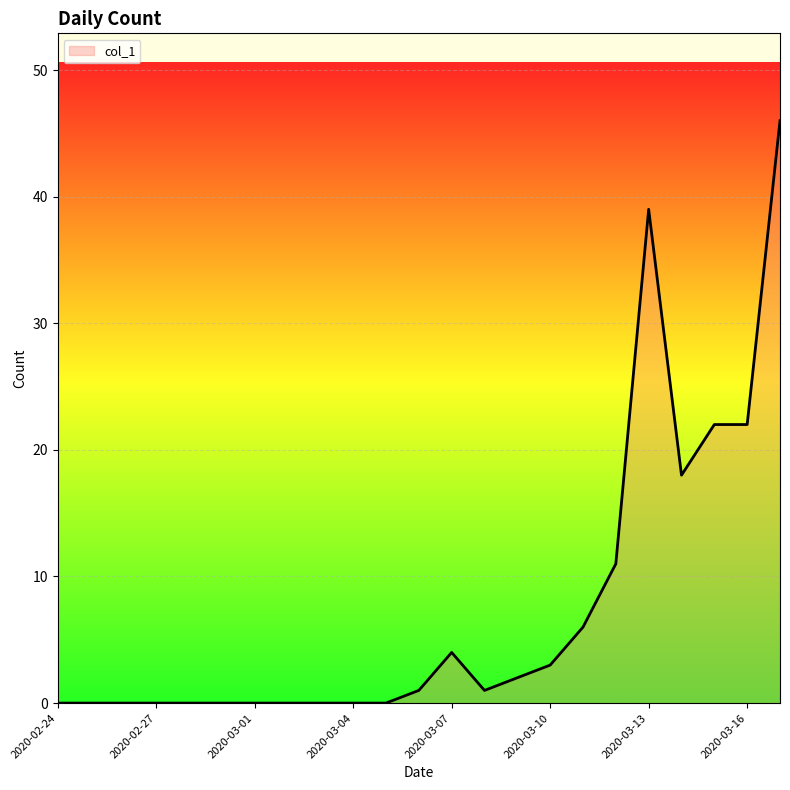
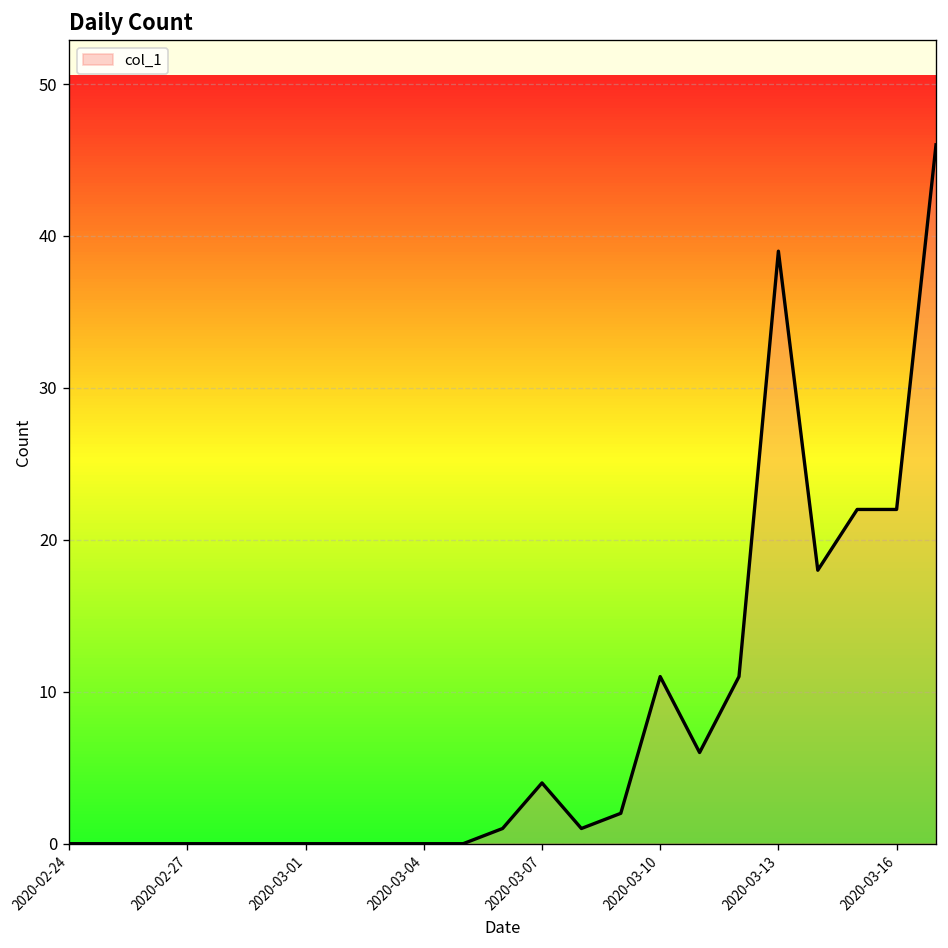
  {
    "2020-02-24": 0,
    "2020-02-27": 0,
    "2020-03-01": 0,
    "2020-03-04": 0,
    "2020-03-07": 4,
-   "2020-03-10": 3,
+   "2020-03-10": 11,
    "2020-03-13": 39,
    "2020-03-16": 22
  }
